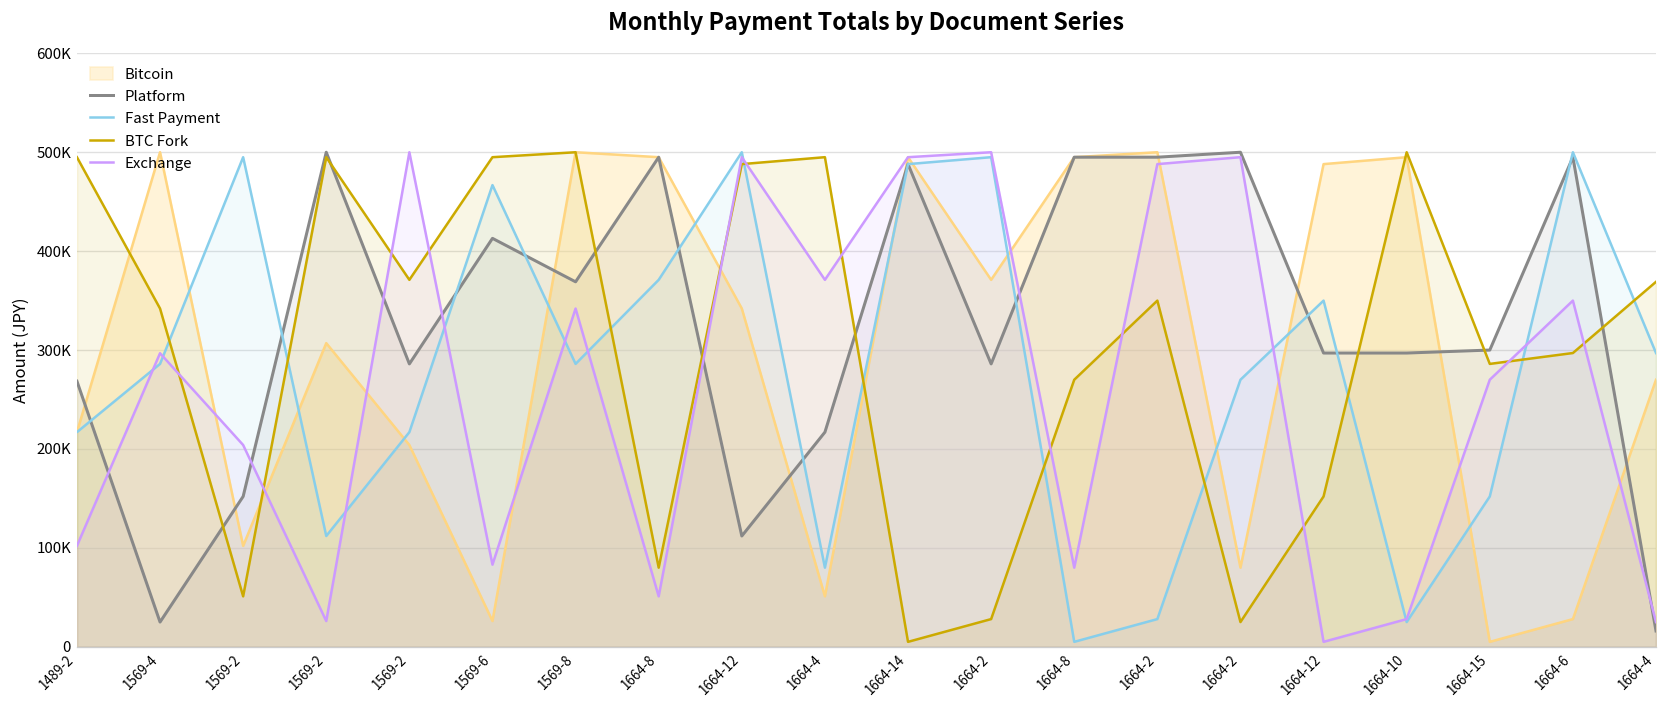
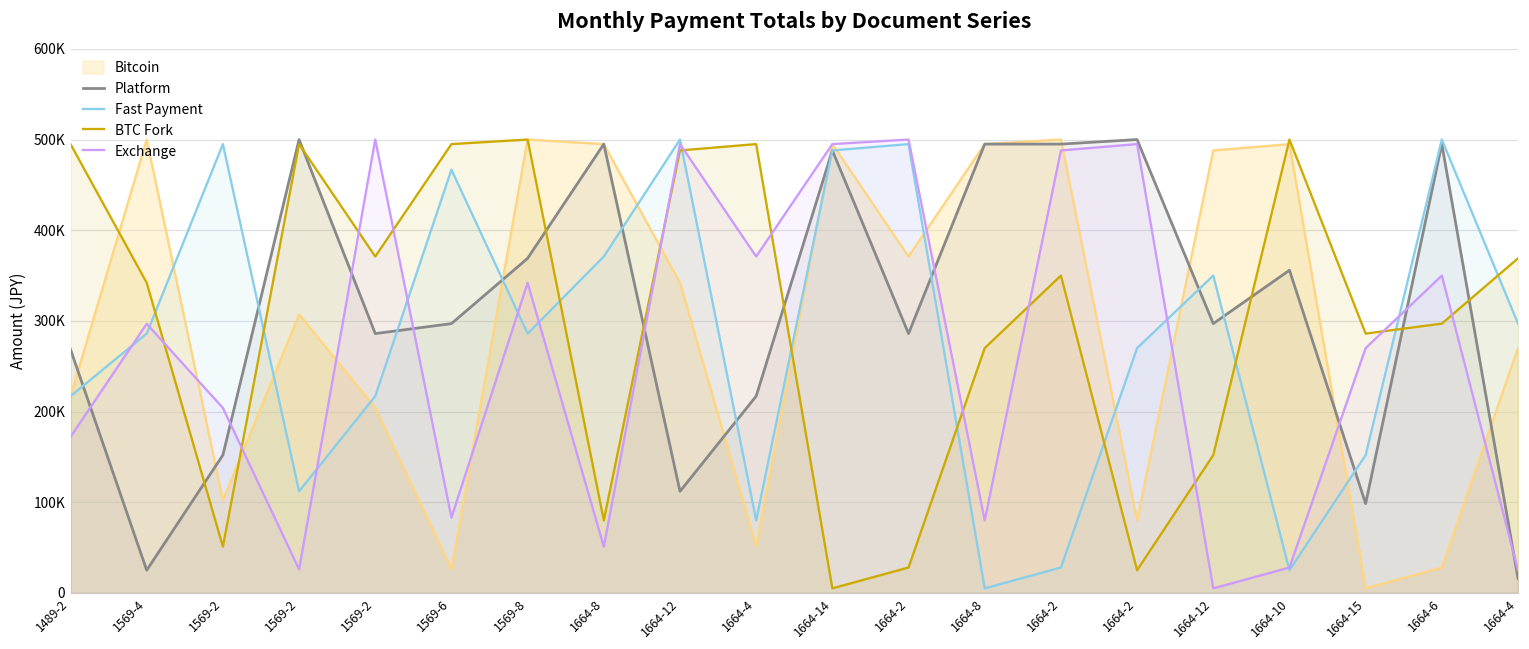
  {
    "Bitcoin": {
      "1569-4": 500000,
      "1569-6": 30000,
      "1664-10": 500000,
      "1664-15": 10000,
      "1664-6": 30000
    },
    "Platform": {
      "1489-2": 270000,
      "1569-4": 30000,
-     "1569-6": 410000,
+     "1569-6": 300000,
      "1569-8": 370000,
-     "1664-10": 300000,
-     "1664-15": 300000,
+     "1664-10": 360000,
+     "1664-15": 100000,
      "1664-6": 500000
    },
    "Fast Payment": {
      "1569-4": 290000,
      "1569-6": 470000,
      "1569-8": 290000,
      "1664-15": 150000,
      "1664-6": 500000
    },
    "BTC Fork": {
      "1489-2": 500000,
      "1569-4": 340000,
      "1569-6": 500000,
      "1664-14": 10000,
      "1664-10": 500000,
      "1664-15": 290000,
      "1664-6": 300000
    },
    "Exchange": {
-     "1489-2": 100000,
+     "1489-2": 170000,
      "1569-4": 300000,
      "1569-6": 80000,
      "1569-8": 340000,
      "1664-15": 270000,
      "1664-6": 350000
    }
  }
